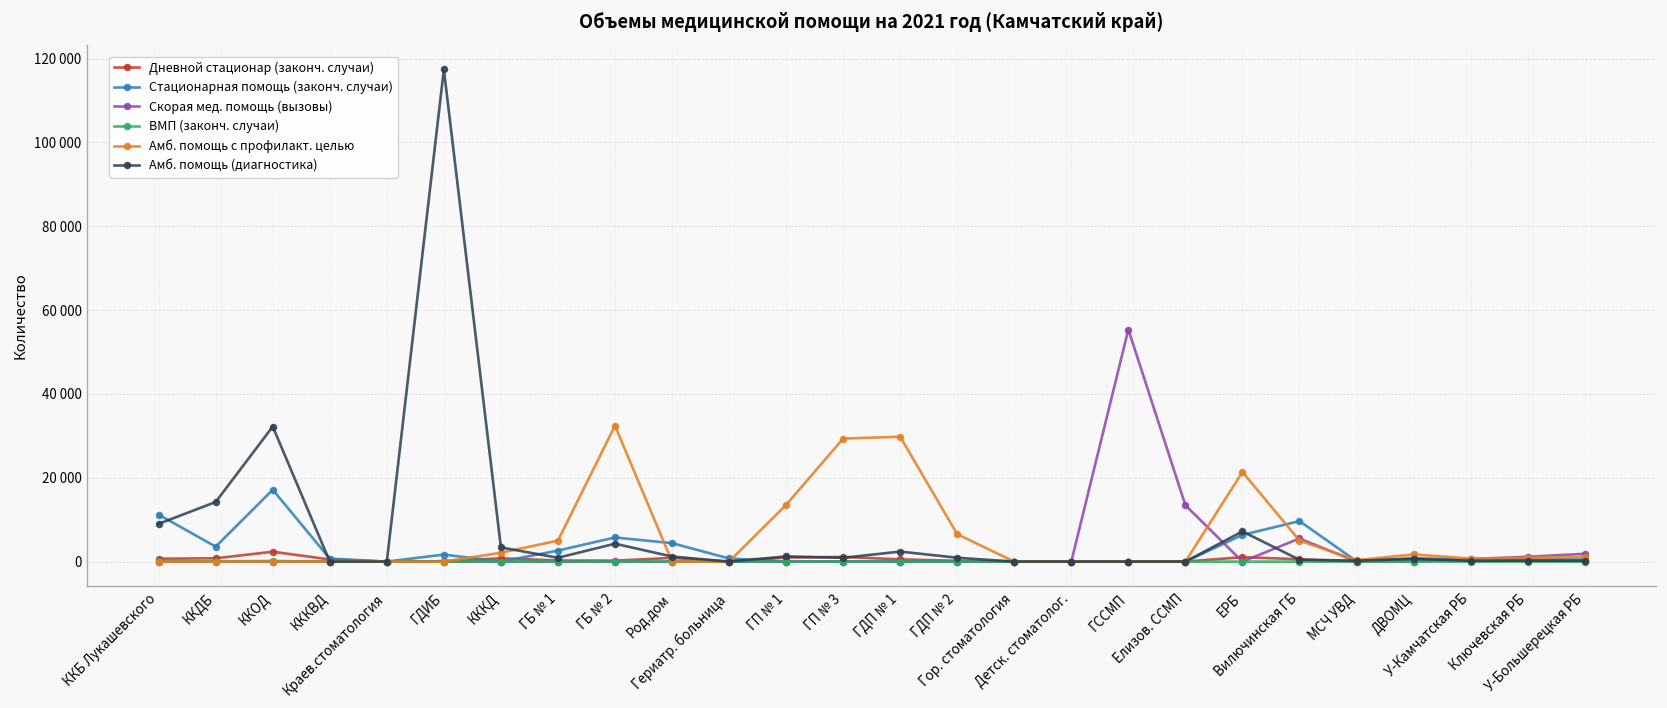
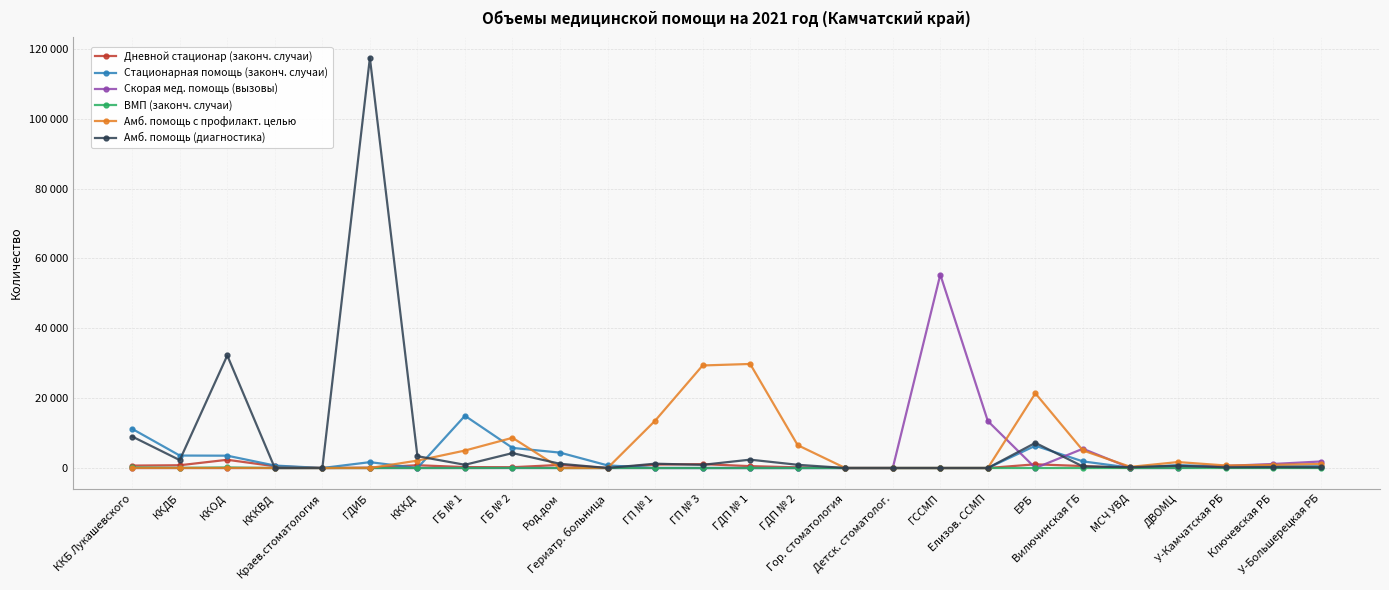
  {
    "Дневной стационар (законч. случаи)": {
      "ККДБ": 1000,
      "ККОД": 2000,
      "КККД": 1000,
      "ЕРБ": 1000
    },
    "Стационарная помощь (законч. случаи)": {
      "ККБ Лукашевского": 11000,
      "ККДБ": 4000,
-     "ККОД": 17000,
+     "ККОД": 4000,
      "ГДИБ": 2000,
-     "ГБ № 1": 3000,
+     "ГБ № 1": 15000,
      "ГБ № 2": 6000,
      "Род.дом": 4000,
      "Гериатр. больница": 1000,
      "ЕРБ": 6000,
-     "Вилючинская ГБ": 10000
+     "Вилючинская ГБ": 2000
    },
    "Скорая мед. помощь (вызовы)": {
      "ГССМП": 55000,
      "Елизов. ССМП": 13000
    },
    "Амб. помощь с профилакт. целью": {
      "КККД": 2000,
      "ГБ № 1": 5000,
-     "ГБ № 2": 32000,
+     "ГБ № 2": 9000,
      "ГП № 1": 14000,
      "ГП № 3": 29000,
      "ГДП № 1": 30000,
      "ГДП № 2": 7000,
      "ЕРБ": 21000,
      "ДВОМЦ": 2000
    },
    "Амб. помощь (диагностика)": {
      "ККБ Лукашевского": 9000,
-     "ККДБ": 14000,
+     "ККДБ": 2000,
      "ККОД": 32000,
      "ГДИБ": 117000,
      "КККД": 3000,
      "ГБ № 2": 4000,
      "ГДП № 1": 2000,
      "ЕРБ": 7000
    }
  }
